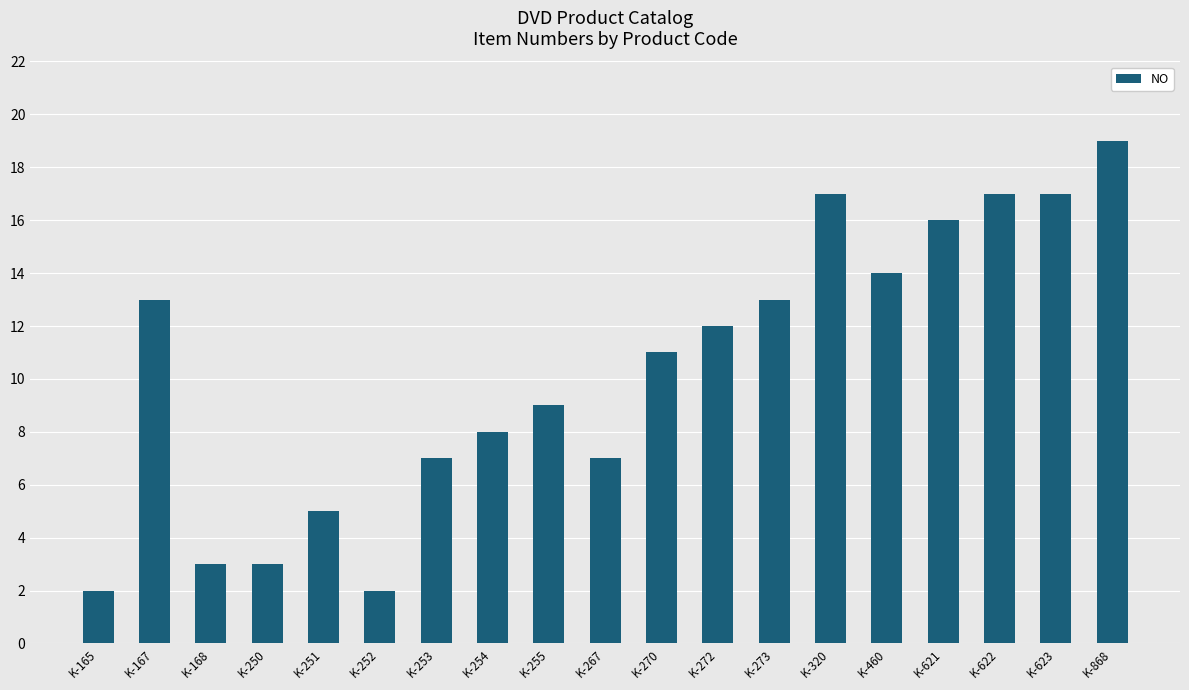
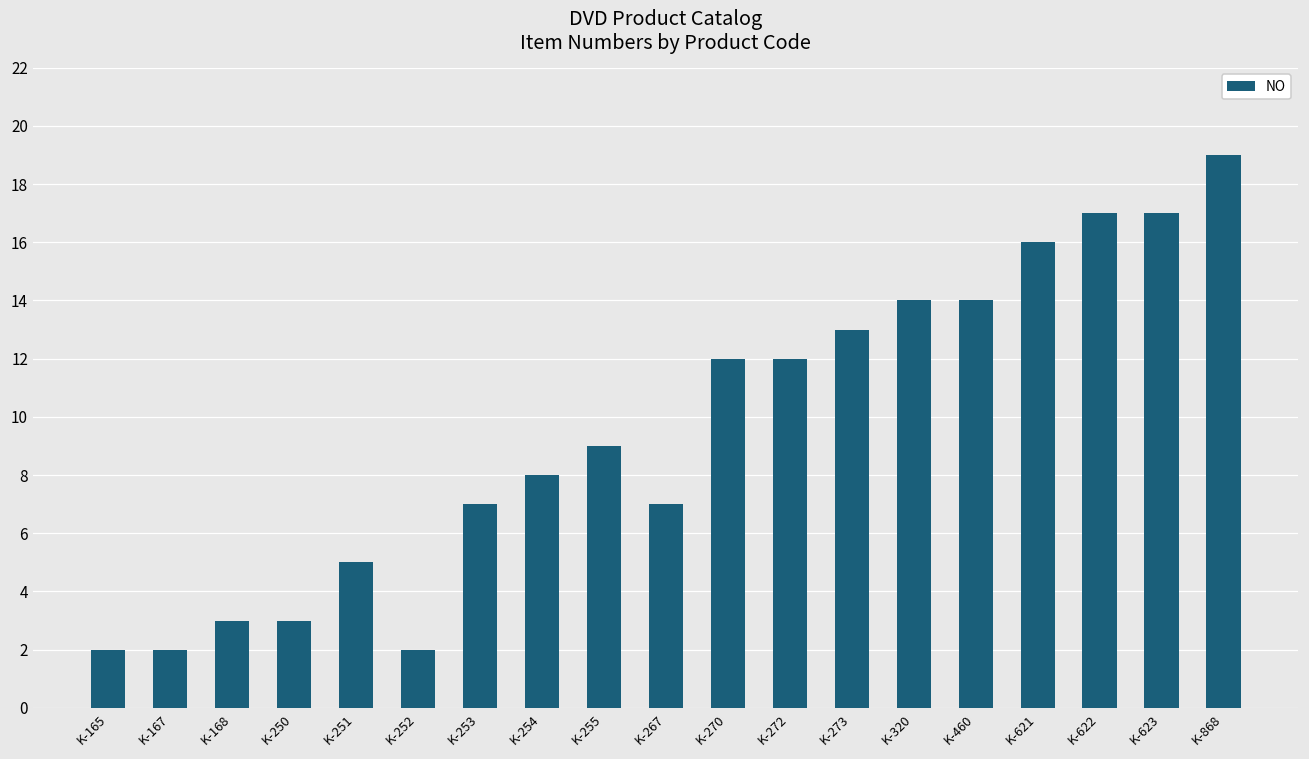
  {
    "K-165": 2,
-   "K-167": 13,
+   "K-167": 2,
    "K-168": 3,
    "K-250": 3,
    "K-251": 5,
    "K-252": 2,
    "K-253": 7,
    "K-254": 8,
    "K-255": 9,
    "K-267": 7,
-   "K-270": 11,
+   "K-270": 12,
    "K-272": 12,
    "K-273": 13,
-   "K-320": 17,
+   "K-320": 14,
    "K-460": 14,
    "K-621": 16,
    "K-622": 17,
    "K-623": 17,
    "K-868": 19
  }
